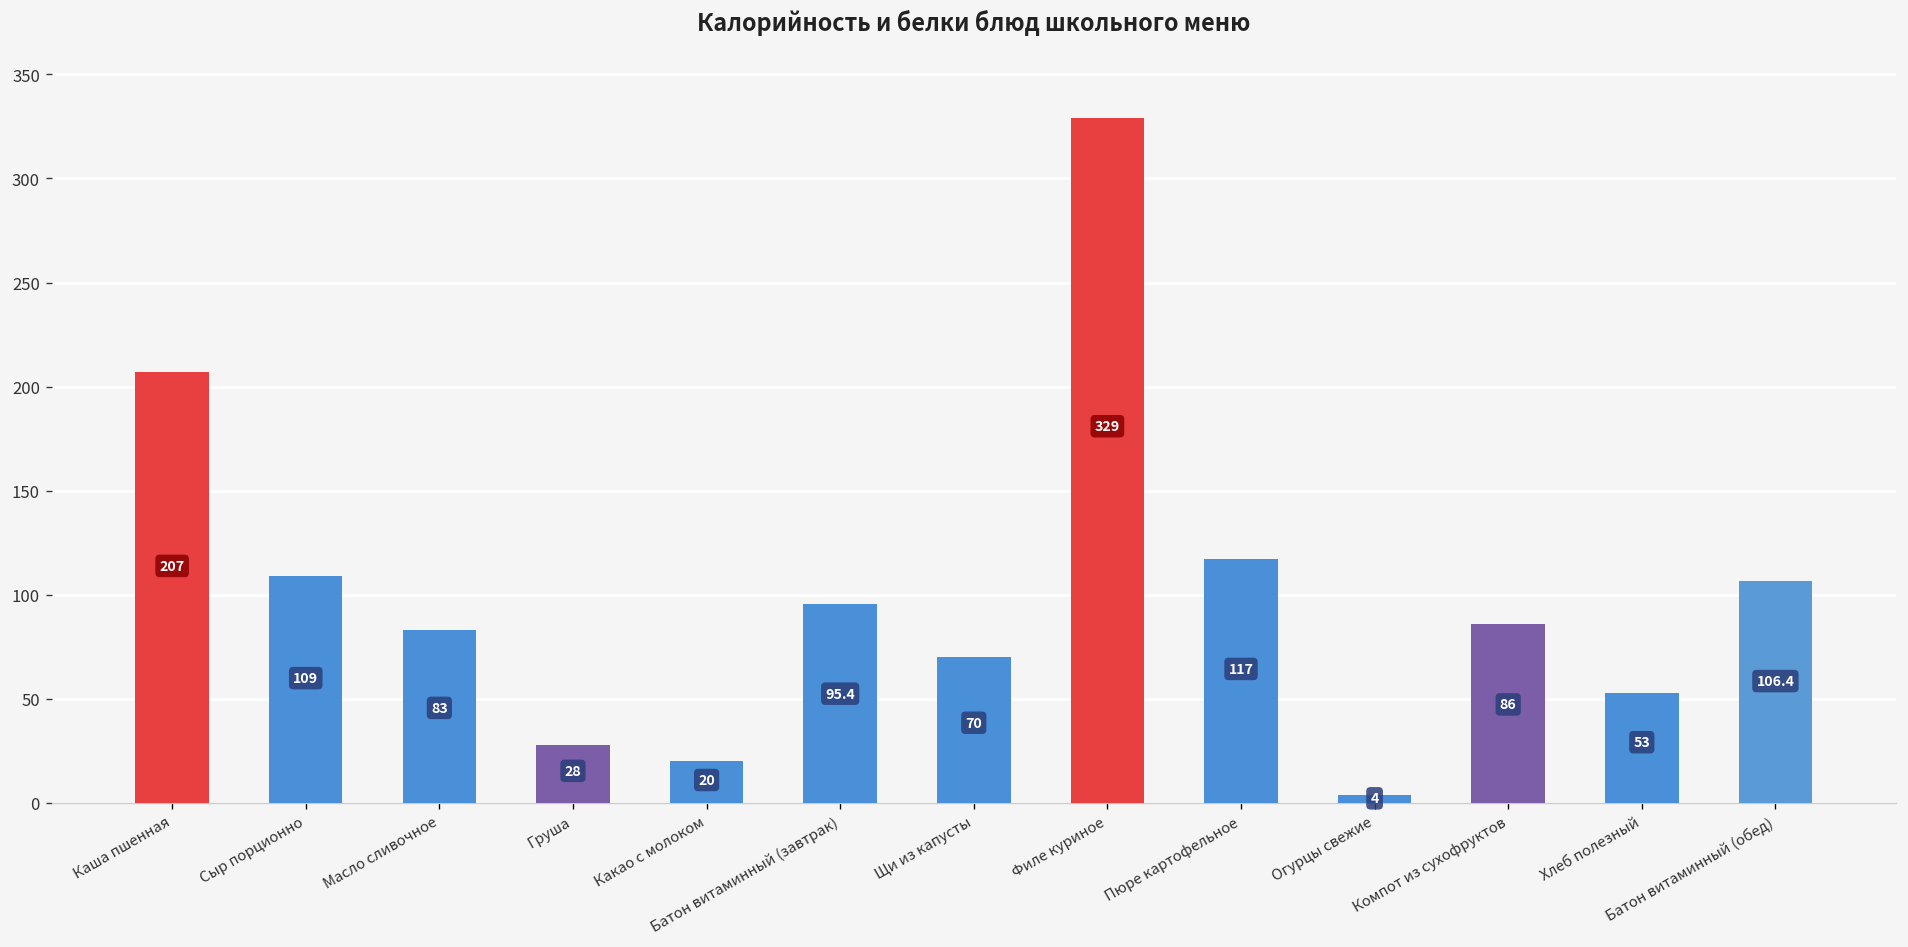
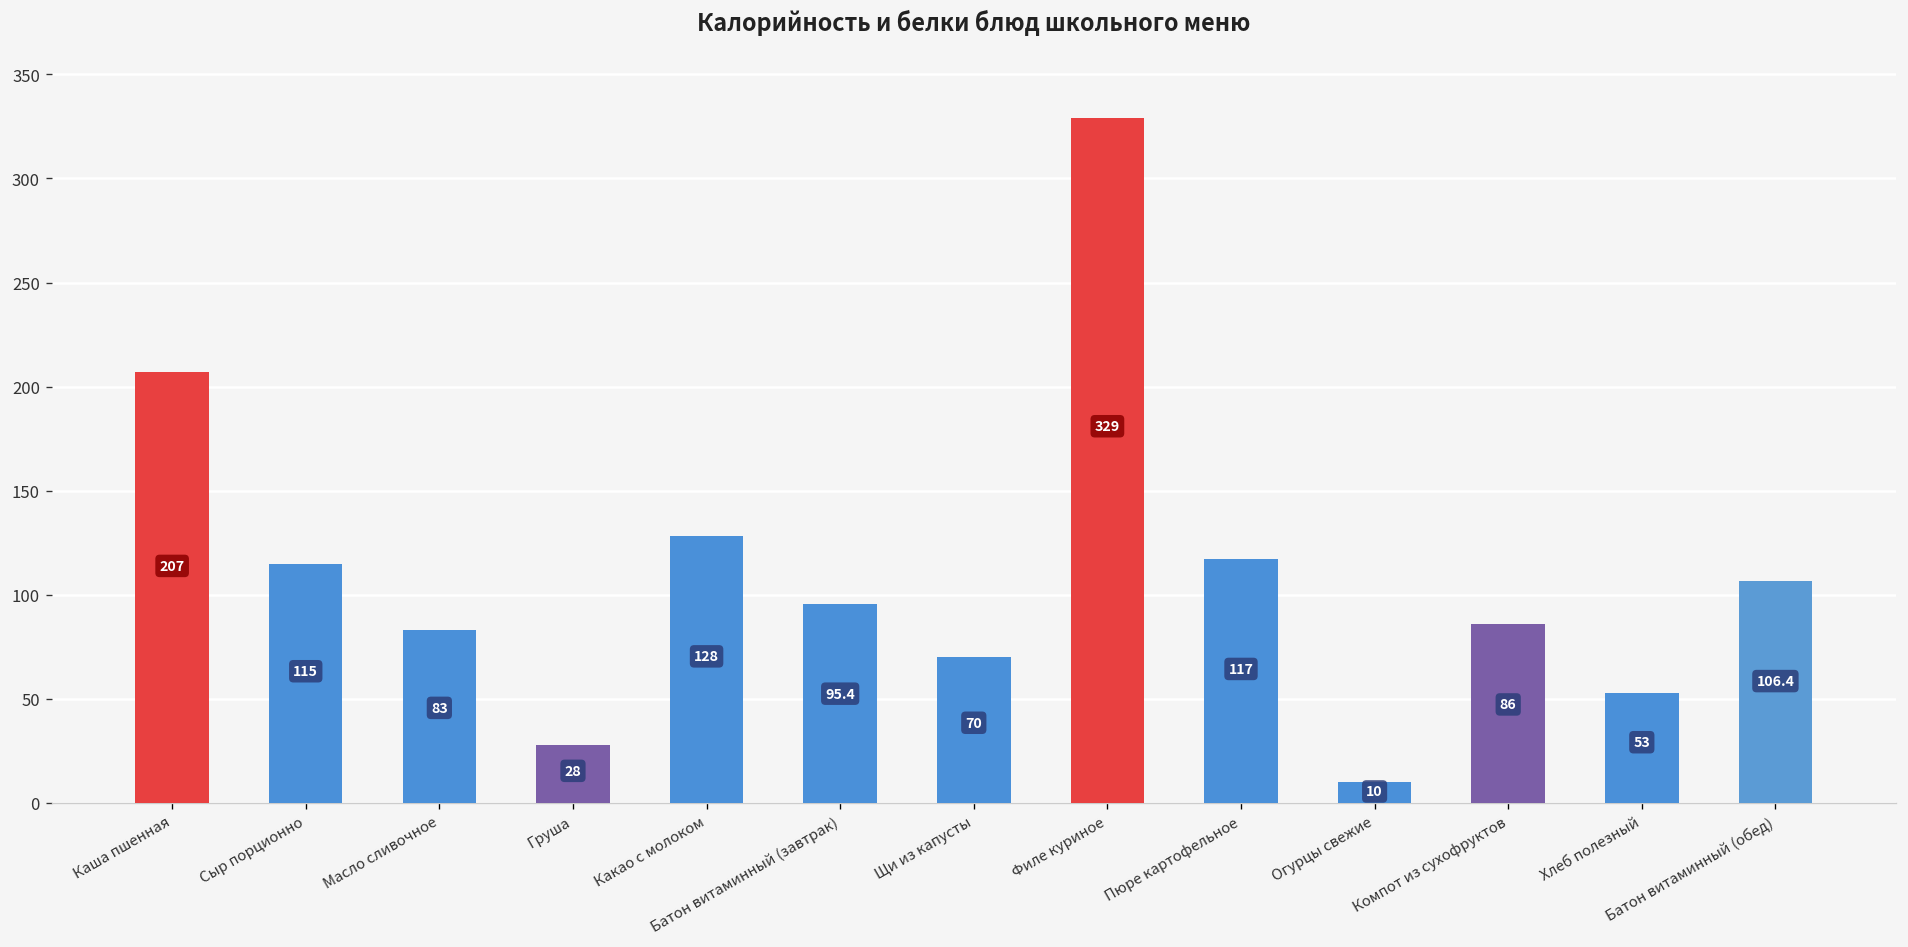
  {
-   "Сыр порционно": 109,
-   "Какао с молоком": 20,
-   "Огурцы свежие": 4
+   "Сыр порционно": 115,
+   "Какао с молоком": 128,
+   "Огурцы свежие": 10
  }
